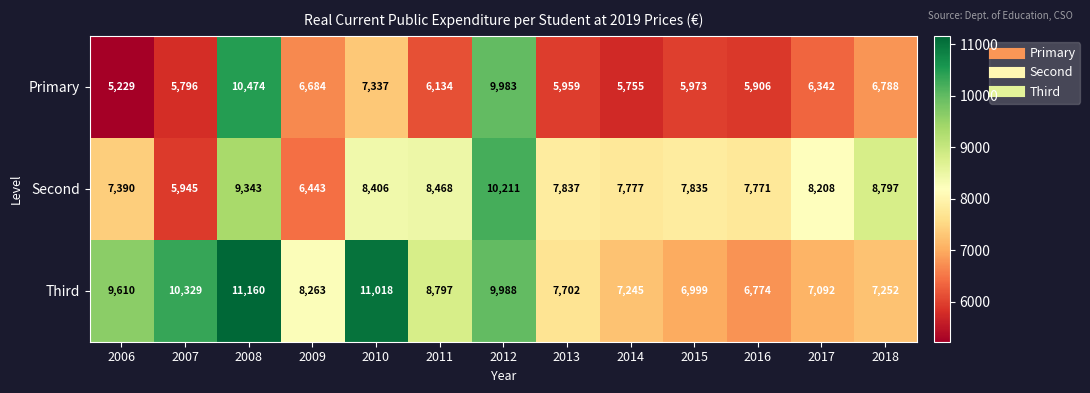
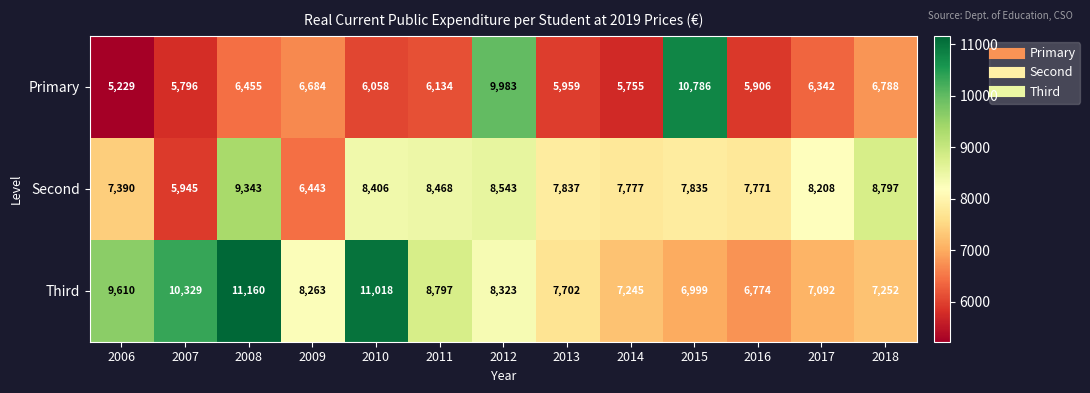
  {
    "Primary": {
      "2006": "5,229",
      "2007": "5,796",
-     "2008": "10,474",
+     "2008": "6,455",
      "2009": "6,684",
-     "2010": "7,337",
+     "2010": "6,058",
      "2011": "6,134",
      "2012": "9,983",
      "2013": "5,959",
      "2014": "5,755",
-     "2015": "5,973",
+     "2015": "10,786",
      "2016": "5,906",
      "2017": "6,342",
      "2018": "6,788"
    },
    "Second": {
      "2006": "7,390",
      "2007": "5,945",
      "2008": "9,343",
      "2009": "6,443",
      "2010": "8,406",
      "2011": "8,468",
-     "2012": "10,211",
+     "2012": "8,543",
      "2013": "7,837",
      "2014": "7,777",
      "2015": "7,835",
      "2016": "7,771",
      "2017": "8,208",
      "2018": "8,797"
    },
    "Third": {
      "2006": "9,610",
      "2007": "10,329",
      "2008": "11,160",
      "2009": "8,263",
      "2010": "11,018",
      "2011": "8,797",
-     "2012": "9,988",
+     "2012": "8,323",
      "2013": "7,702",
      "2014": "7,245",
      "2015": "6,999",
      "2016": "6,774",
      "2017": "7,092",
      "2018": "7,252"
    }
  }
